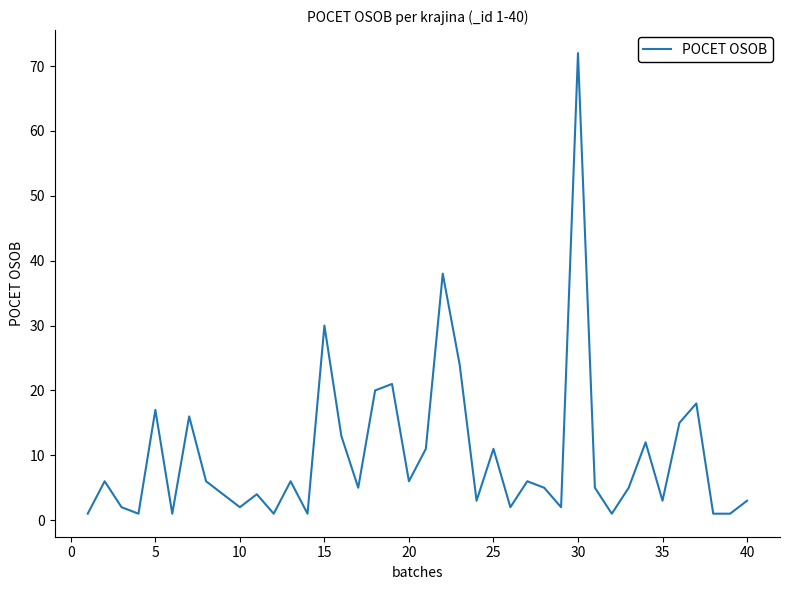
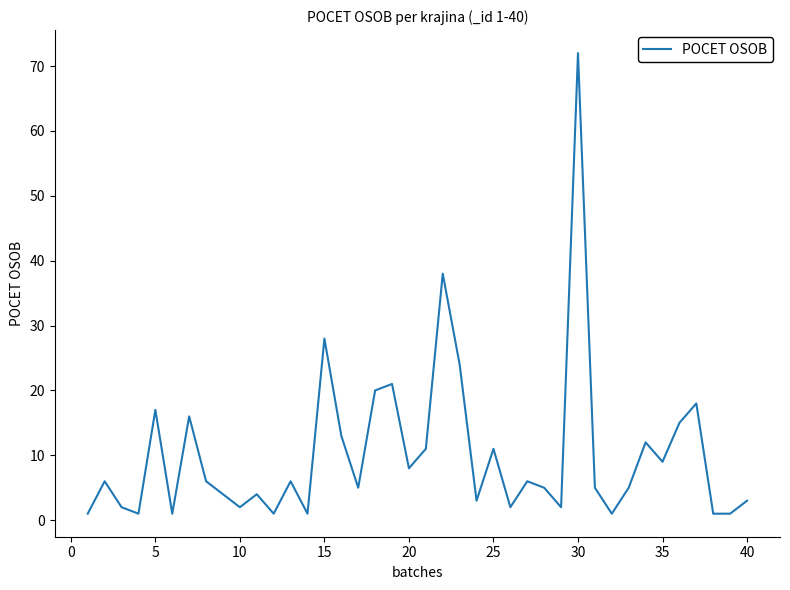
  {
    "5": 17,
    "10": 2,
-   "15": 30,
-   "20": 6,
+   "15": 28,
+   "20": 8,
    "25": 11,
    "30": 72,
-   "35": 3,
+   "35": 9,
    "40": 3
  }
